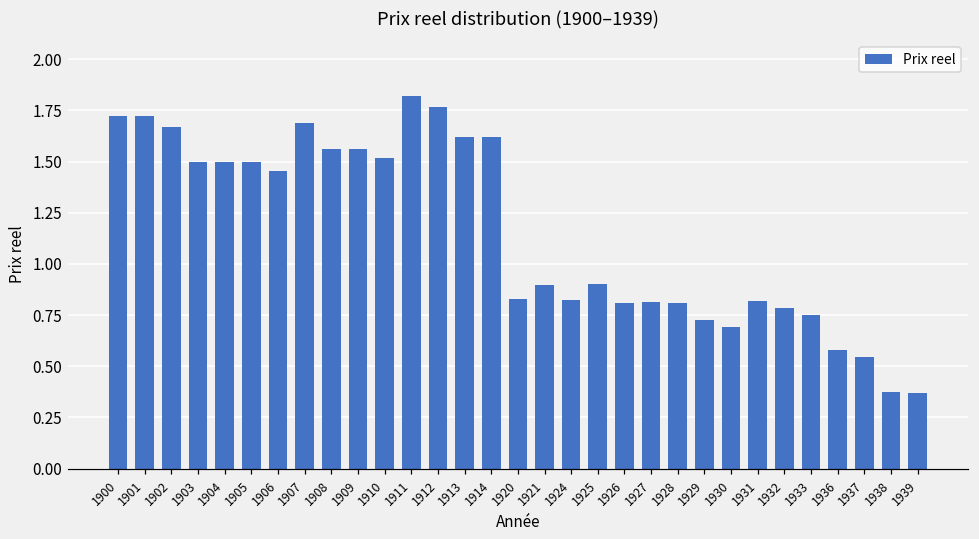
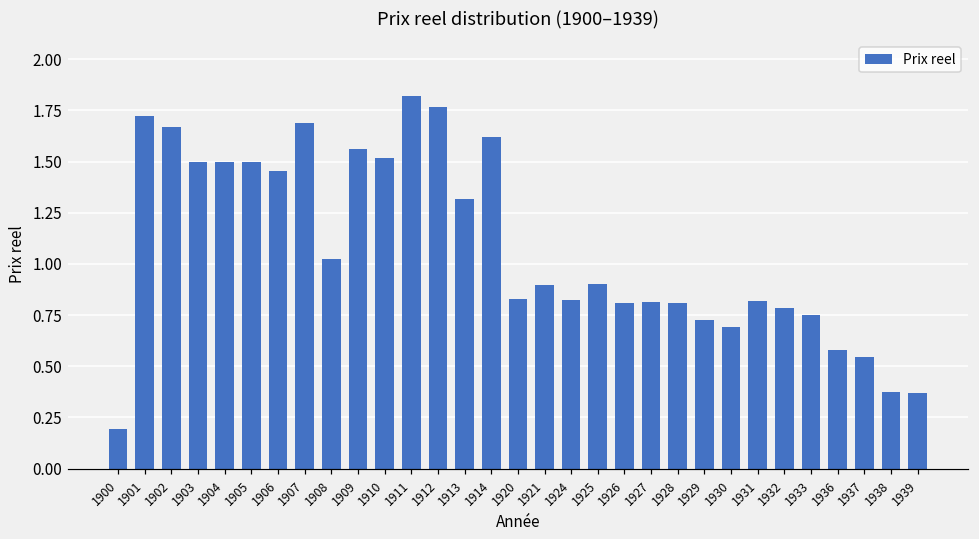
  {
-   "1900": 1.72,
+   "1900": 0.19,
    "1901": 1.72,
    "1902": 1.67,
    "1903": 1.50,
    "1904": 1.50,
    "1905": 1.50,
    "1906": 1.45,
    "1907": 1.69,
-   "1908": 1.56,
+   "1908": 1.03,
    "1909": 1.56,
    "1910": 1.52,
    "1911": 1.82,
    "1912": 1.76,
-   "1913": 1.62,
+   "1913": 1.32,
    "1914": 1.62,
    "1920": 0.83,
    "1921": 0.90,
    "1924": 0.82,
    "1925": 0.90,
    "1926": 0.81,
    "1927": 0.81,
    "1928": 0.81,
    "1929": 0.73,
    "1930": 0.69,
    "1931": 0.82,
    "1932": 0.78,
    "1933": 0.75,
    "1936": 0.58,
    "1937": 0.55,
    "1938": 0.37,
    "1939": 0.37
  }
